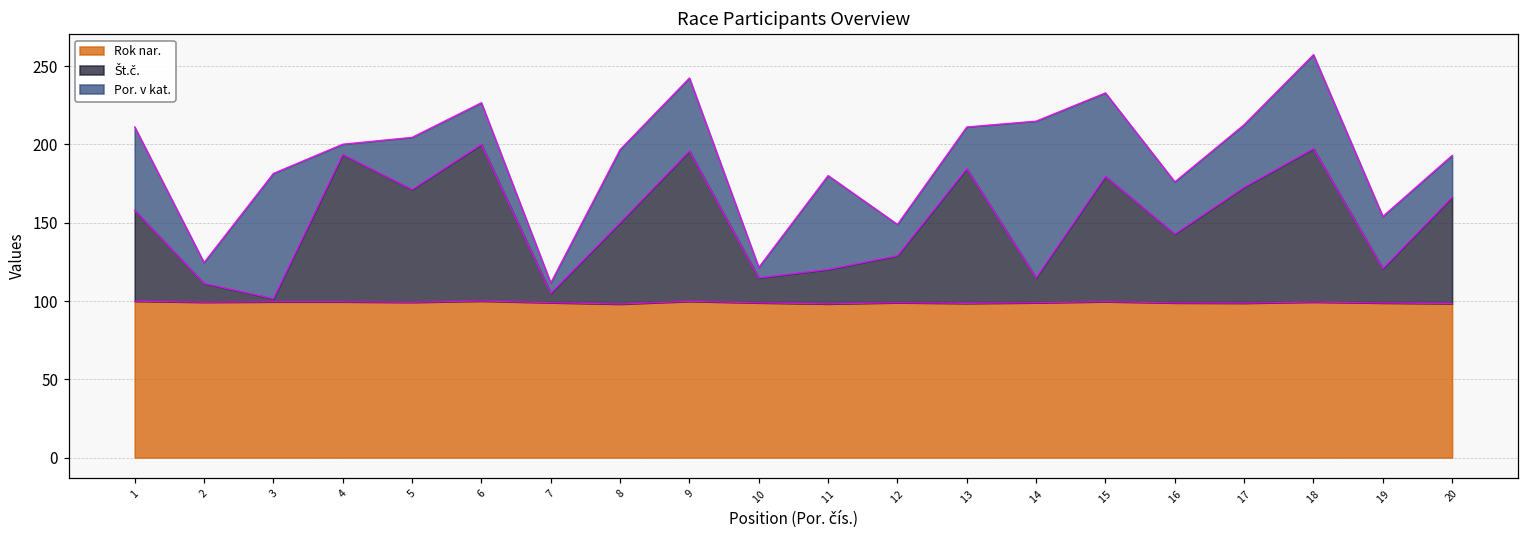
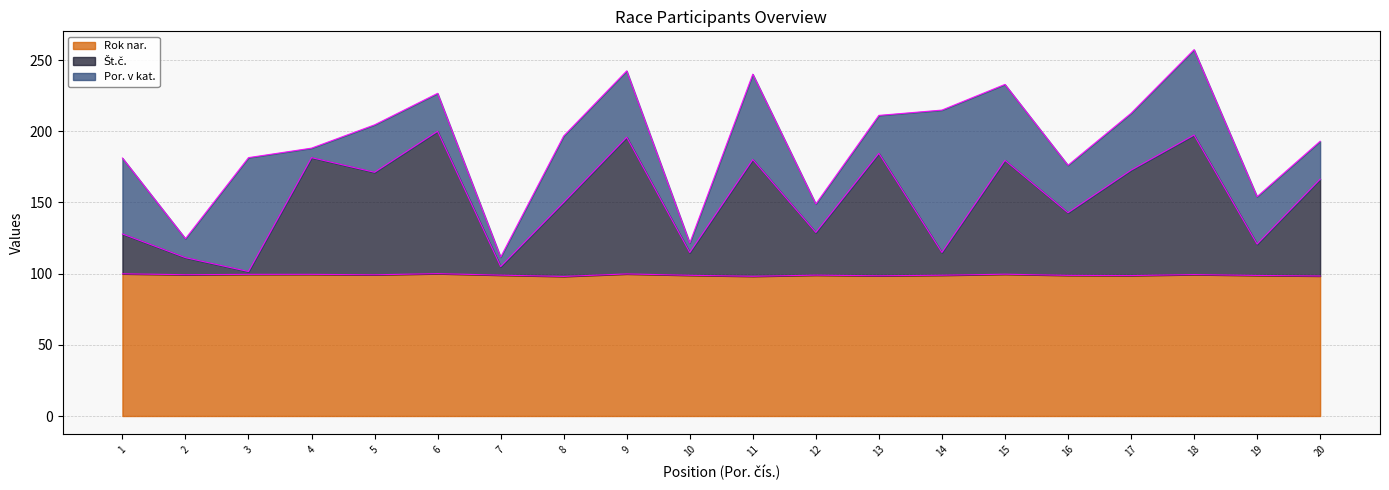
  {
    "Rok nar.": {
      "1": 100,
      "2": 99,
      "3": 100,
      "4": 100,
      "5": 99,
      "6": 100,
      "7": 99,
      "8": 98,
      "9": 100,
      "10": 99,
      "11": 98,
      "12": 99,
      "13": 99,
      "14": 99,
      "15": 100,
      "16": 99,
      "17": 99,
      "18": 99,
      "19": 99,
      "20": 98
    },
    "Št.č.": {
-     "1": 58,
+     "1": 28,
      "2": 12,
      "3": 2,
-     "4": 94,
+     "4": 82,
      "5": 72,
      "6": 100,
      "7": 6,
      "8": 52,
      "9": 96,
      "10": 16,
-     "11": 22,
+     "11": 82,
      "12": 30,
      "13": 86,
      "14": 16,
      "15": 80,
      "16": 44,
      "17": 74,
      "18": 98,
      "19": 22,
      "20": 68
    },
    "Por. v kat.": {
      "1": 53,
      "2": 13,
      "3": 80,
      "4": 7,
      "5": 33,
      "6": 27,
      "7": 7,
      "8": 47,
      "9": 47,
      "10": 7,
      "11": 60,
      "12": 20,
      "13": 27,
      "14": 100,
      "15": 53,
      "16": 33,
      "17": 40,
      "18": 60,
      "19": 33,
      "20": 27
    }
  }
